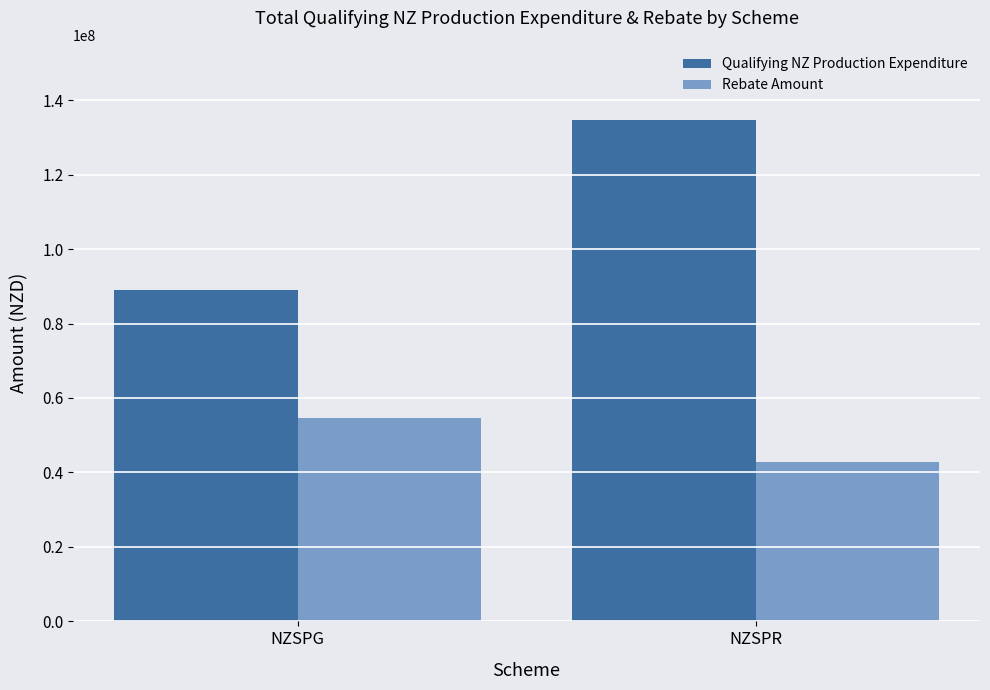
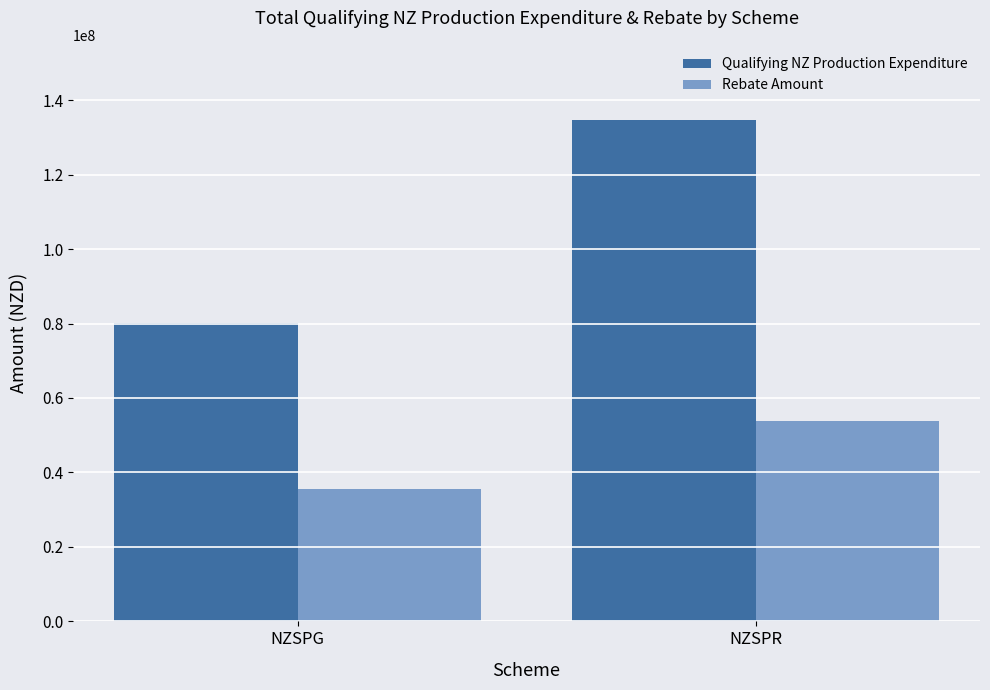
  {
    "Qualifying NZ Production Expenditure": {
-     "NZSPG": 89000000,
+     "NZSPG": 80000000,
      "NZSPR": 135000000
    },
    "Rebate Amount": {
-     "NZSPG": 54000000,
-     "NZSPR": 43000000
+     "NZSPG": 36000000,
+     "NZSPR": 54000000
    }
  }
